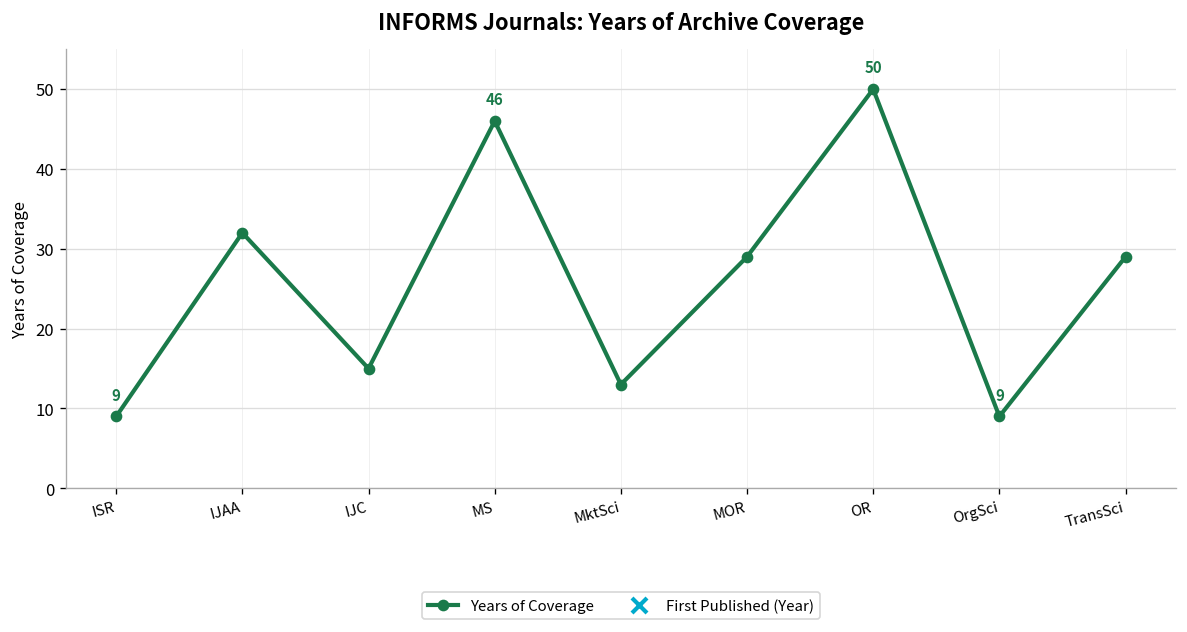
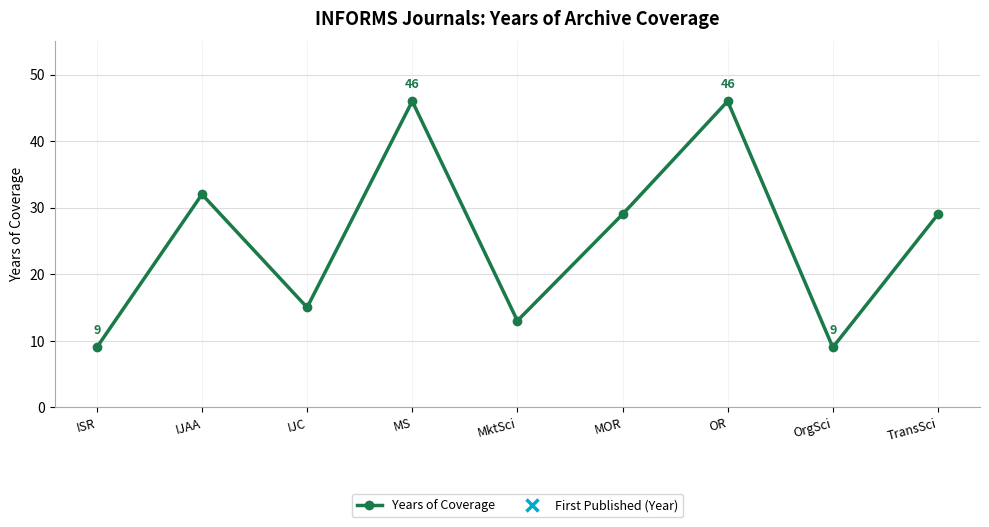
  {
    "Years of Coverage": {
      "ISR": 9,
      "MS": 46,
-     "OR": 50,
+     "OR": 46,
      "OrgSci": 9
    }
  }
